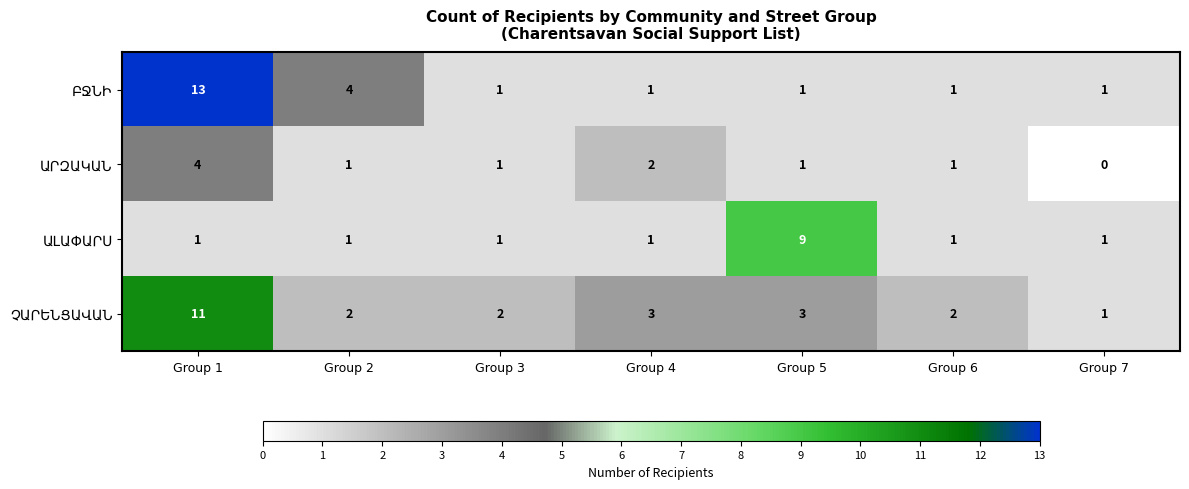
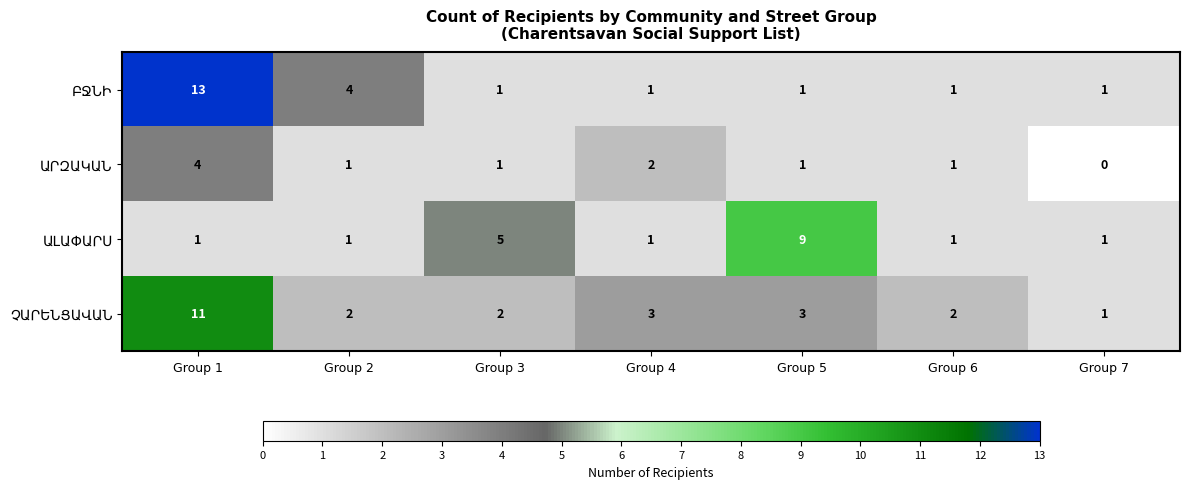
  {
    "ԲՋՆԻ": {
      "Group 1": 13,
      "Group 2": 4,
      "Group 3": 1,
      "Group 4": 1,
      "Group 5": 1,
      "Group 6": 1,
      "Group 7": 1
    },
    "ԱՐԶԱԿԱՆ": {
      "Group 1": 4,
      "Group 2": 1,
      "Group 3": 1,
      "Group 4": 2,
      "Group 5": 1,
      "Group 6": 1,
      "Group 7": 0
    },
    "ԱԼԱՓԱՐՍ": {
      "Group 1": 1,
      "Group 2": 1,
-     "Group 3": 1,
+     "Group 3": 5,
      "Group 4": 1,
      "Group 5": 9,
      "Group 6": 1,
      "Group 7": 1
    },
    "ՉԱՐԵՆՑԱՎԱՆ": {
      "Group 1": 11,
      "Group 2": 2,
      "Group 3": 2,
      "Group 4": 3,
      "Group 5": 3,
      "Group 6": 2,
      "Group 7": 1
    }
  }
